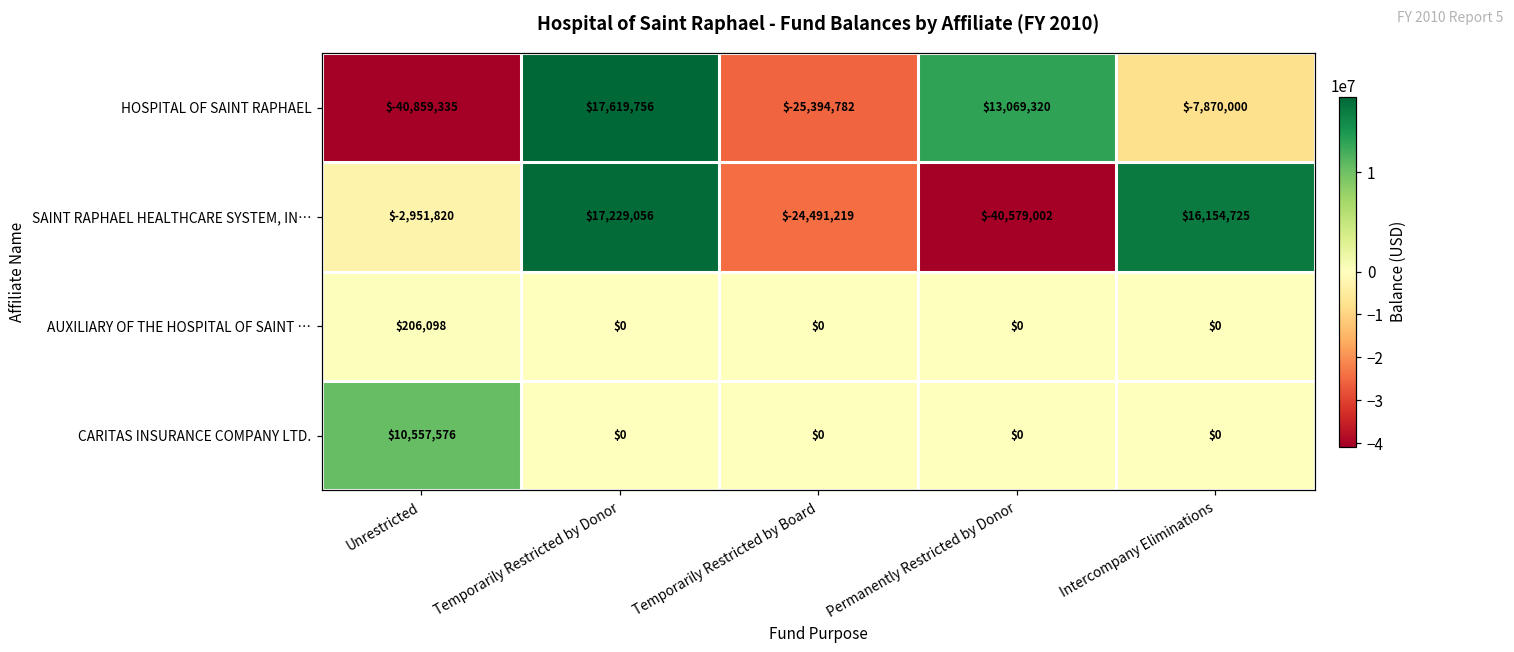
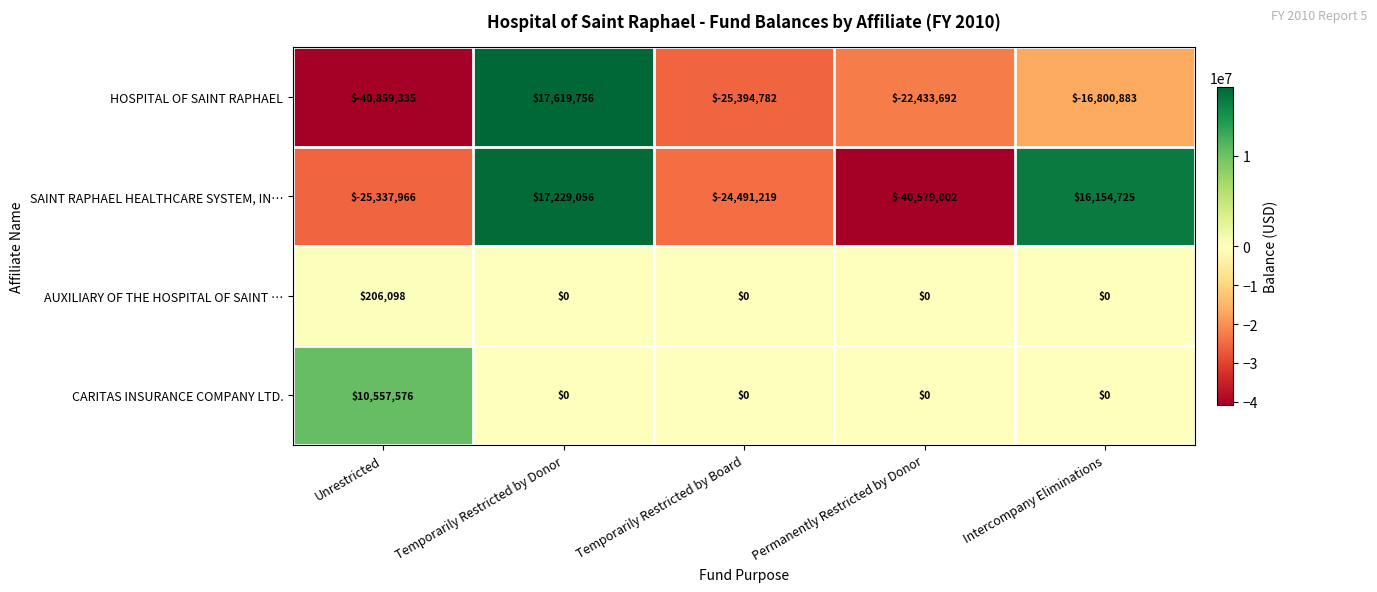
  {
    "HOSPITAL OF SAINT RAPHAEL": {
      "Unrestricted": "$-40,859,335",
      "Temporarily Restricted by Donor": "$17,619,756",
      "Temporarily Restricted by Board": "$-25,394,782",
-     "Permanently Restricted by Donor": "$13,069,320",
-     "Intercompany Eliminations": "$-7,870,000"
+     "Permanently Restricted by Donor": "$-22,433,692",
+     "Intercompany Eliminations": "$-16,800,883"
    },
    "SAINT RAPHAEL HEALTHCARE SYSTEM, IN…": {
-     "Unrestricted": "$-2,951,820",
+     "Unrestricted": "$-25,337,966",
      "Temporarily Restricted by Donor": "$17,229,056",
      "Temporarily Restricted by Board": "$-24,491,219",
      "Permanently Restricted by Donor": "$-40,579,002",
      "Intercompany Eliminations": "$16,154,725"
    },
    "AUXILIARY OF THE HOSPITAL OF SAINT …": {
      "Unrestricted": "$206,098",
      "Temporarily Restricted by Donor": "$0",
      "Temporarily Restricted by Board": "$0",
      "Permanently Restricted by Donor": "$0",
      "Intercompany Eliminations": "$0"
    },
    "CARITAS INSURANCE COMPANY LTD.": {
      "Unrestricted": "$10,557,576",
      "Temporarily Restricted by Donor": "$0",
      "Temporarily Restricted by Board": "$0",
      "Permanently Restricted by Donor": "$0",
      "Intercompany Eliminations": "$0"
    }
  }
